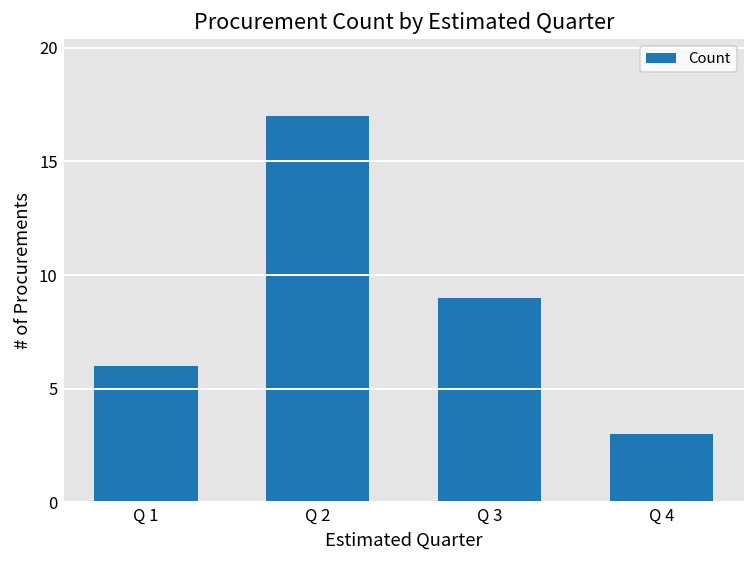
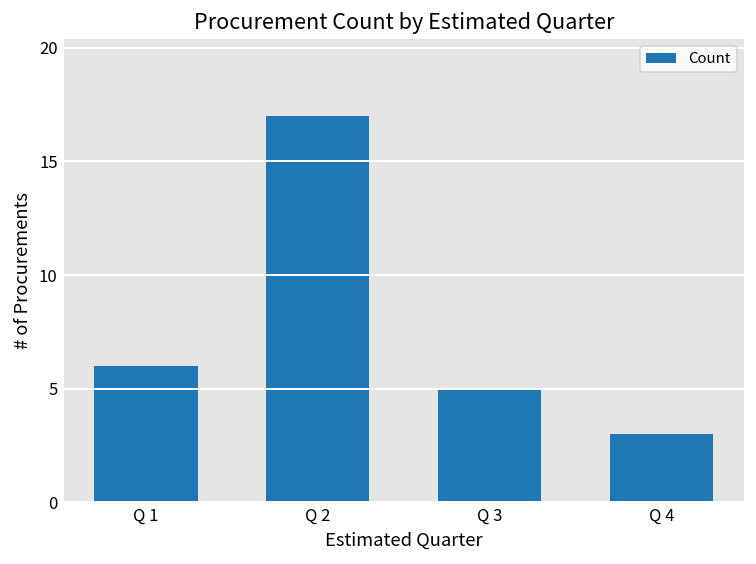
  {
    "Q 1": 6,
    "Q 2": 17,
-   "Q 3": 9,
+   "Q 3": 5,
    "Q 4": 3
  }
